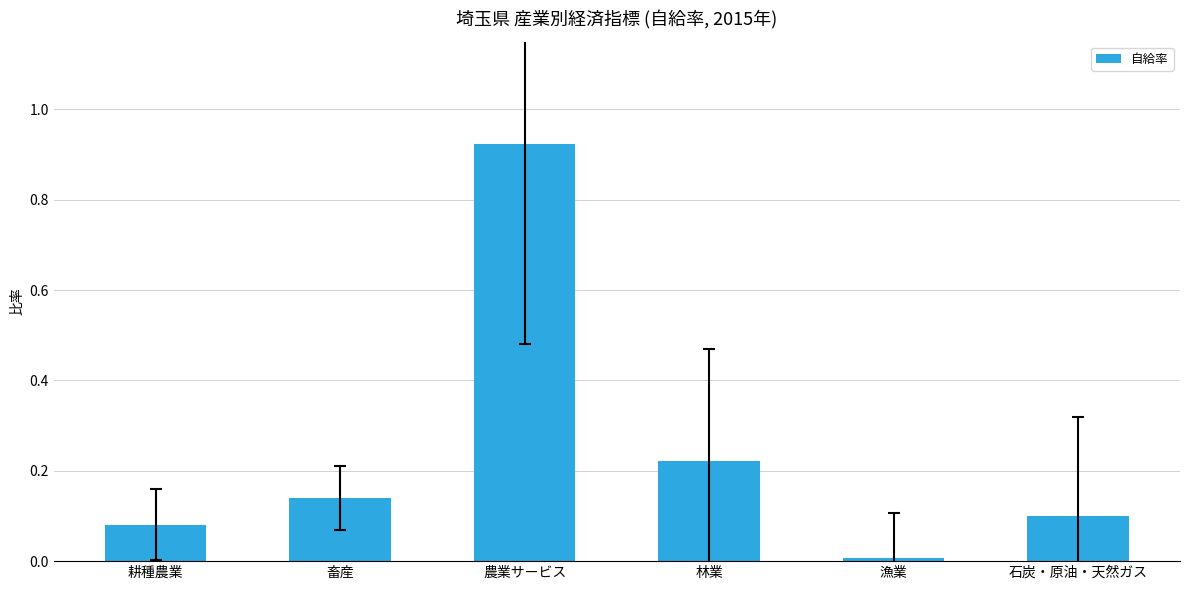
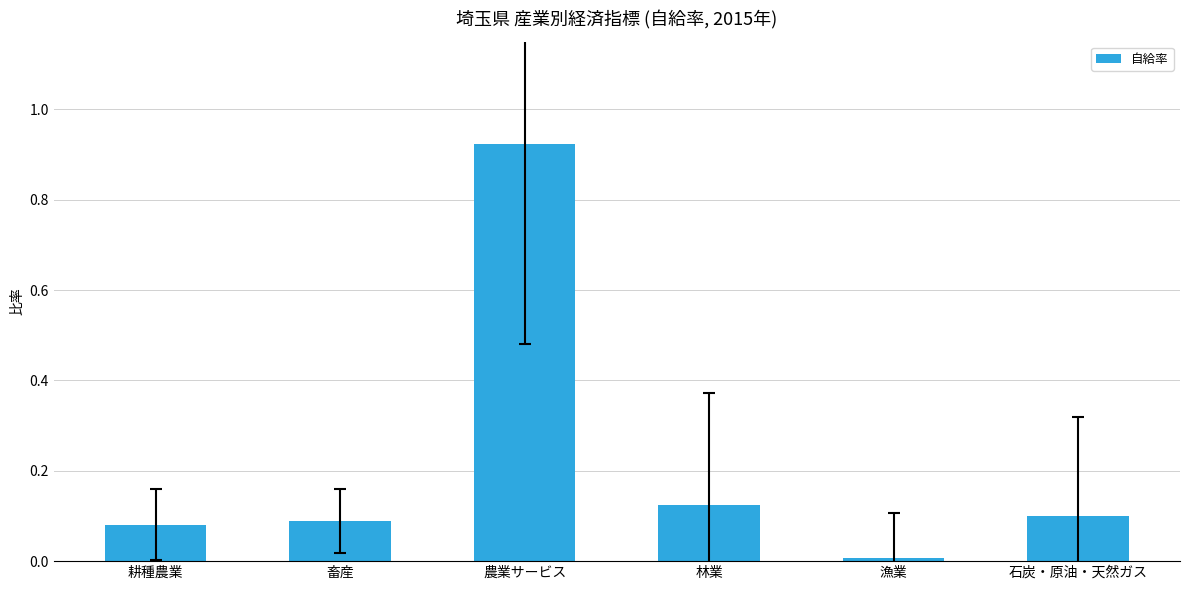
  {
    "自給率": {
      "耕種農業": 0.08,
-     "畜産": 0.14,
+     "畜産": 0.09,
      "農業サービス": 0.92,
-     "林業": 0.22,
+     "林業": 0.12,
      "漁業": 0.01,
      "石炭・原油・天然ガス": 0.10
    }
  }
